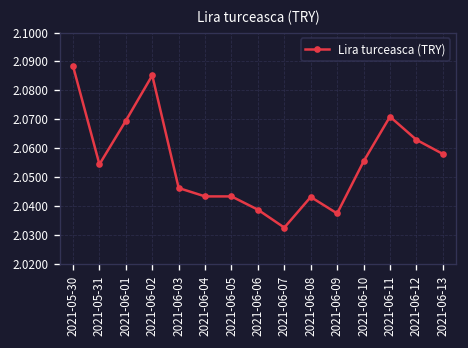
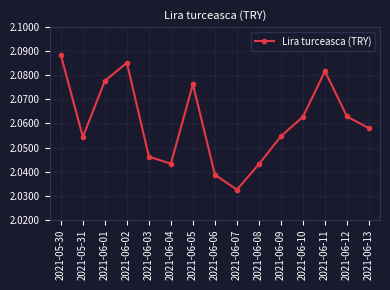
  {
    "2021-05-30": 2.088,
    "2021-05-31": 2.054,
-   "2021-06-01": 2.070,
+   "2021-06-01": 2.078,
    "2021-06-02": 2.085,
    "2021-06-03": 2.046,
    "2021-06-04": 2.043,
-   "2021-06-05": 2.043,
+   "2021-06-05": 2.076,
    "2021-06-06": 2.039,
    "2021-06-07": 2.033,
    "2021-06-08": 2.043,
-   "2021-06-09": 2.037,
-   "2021-06-10": 2.055,
-   "2021-06-11": 2.071,
+   "2021-06-09": 2.055,
+   "2021-06-10": 2.063,
+   "2021-06-11": 2.082,
    "2021-06-12": 2.063,
    "2021-06-13": 2.058
  }
